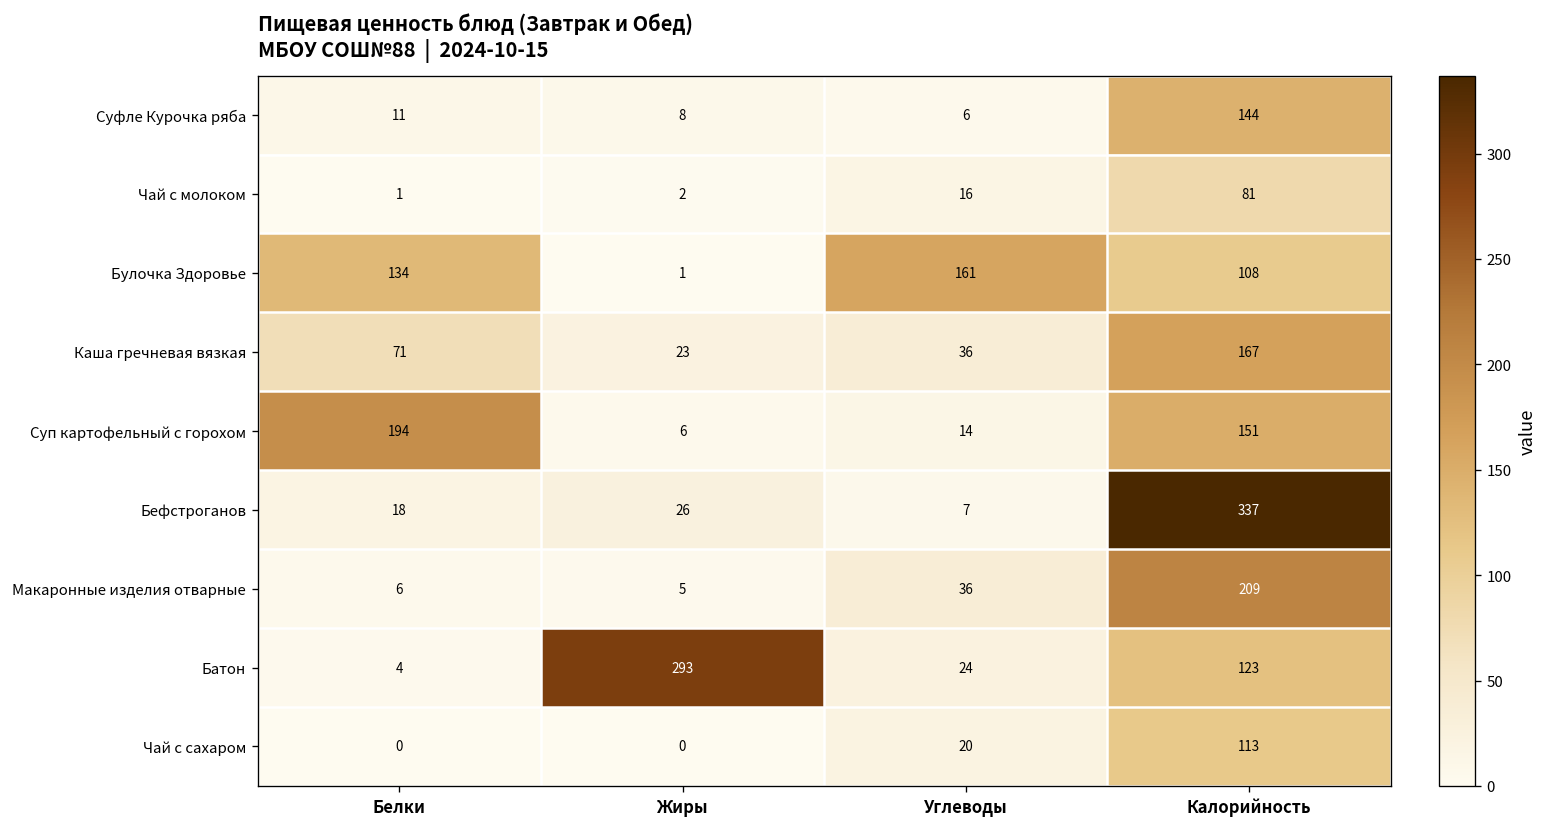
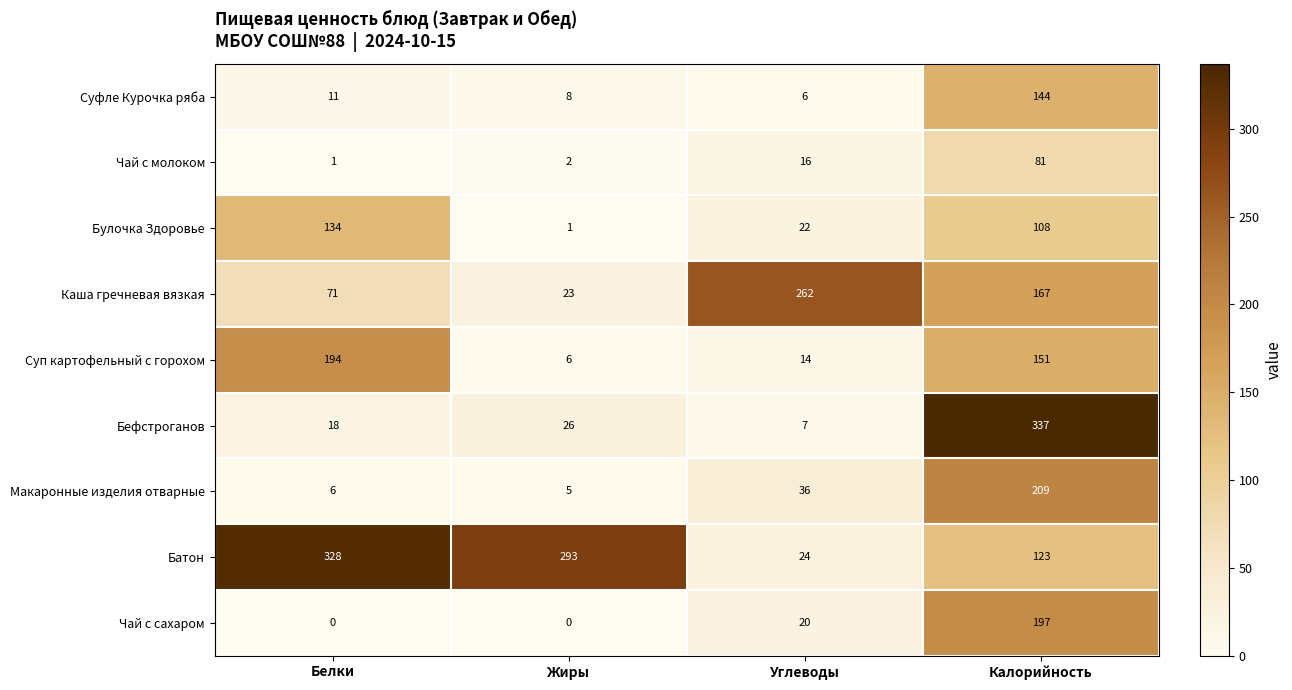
  {
    "Суфле Курочка ряба": {
      "Белки": 11,
      "Жиры": 8,
      "Углеводы": 6,
      "Калорийность": 144
    },
    "Чай с молоком": {
      "Белки": 1,
      "Жиры": 2,
      "Углеводы": 16,
      "Калорийность": 81
    },
    "Булочка Здоровье": {
      "Белки": 134,
      "Жиры": 1,
-     "Углеводы": 161,
+     "Углеводы": 22,
      "Калорийность": 108
    },
    "Каша гречневая вязкая": {
      "Белки": 71,
      "Жиры": 23,
-     "Углеводы": 36,
+     "Углеводы": 262,
      "Калорийность": 167
    },
    "Суп картофельный с горохом": {
      "Белки": 194,
      "Жиры": 6,
      "Углеводы": 14,
      "Калорийность": 151
    },
    "Бефстроганов": {
      "Белки": 18,
      "Жиры": 26,
      "Углеводы": 7,
      "Калорийность": 337
    },
    "Макаронные изделия отварные": {
      "Белки": 6,
      "Жиры": 5,
      "Углеводы": 36,
      "Калорийность": 209
    },
    "Батон": {
-     "Белки": 4,
+     "Белки": 328,
      "Жиры": 293,
      "Углеводы": 24,
      "Калорийность": 123
    },
    "Чай с сахаром": {
      "Белки": 0,
      "Жиры": 0,
      "Углеводы": 20,
-     "Калорийность": 113
+     "Калорийность": 197
    }
  }
